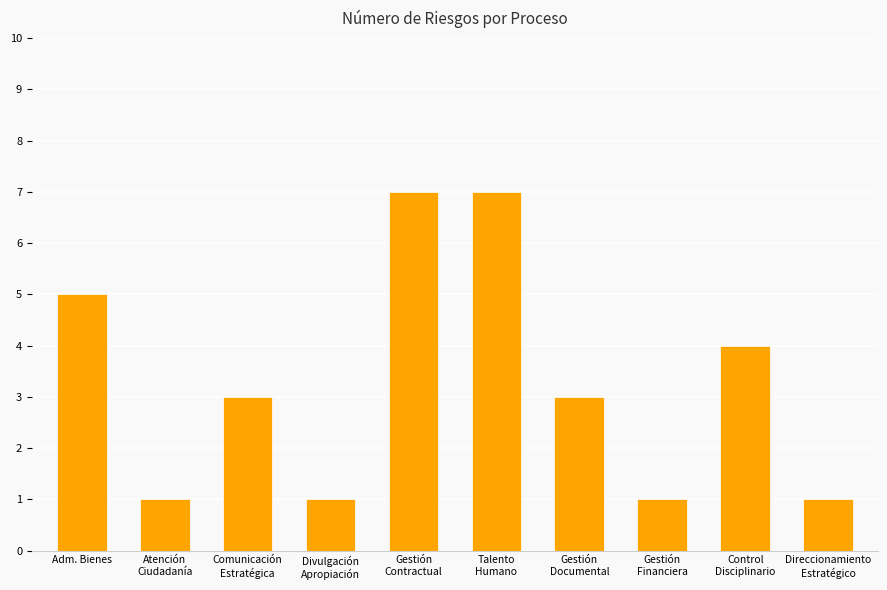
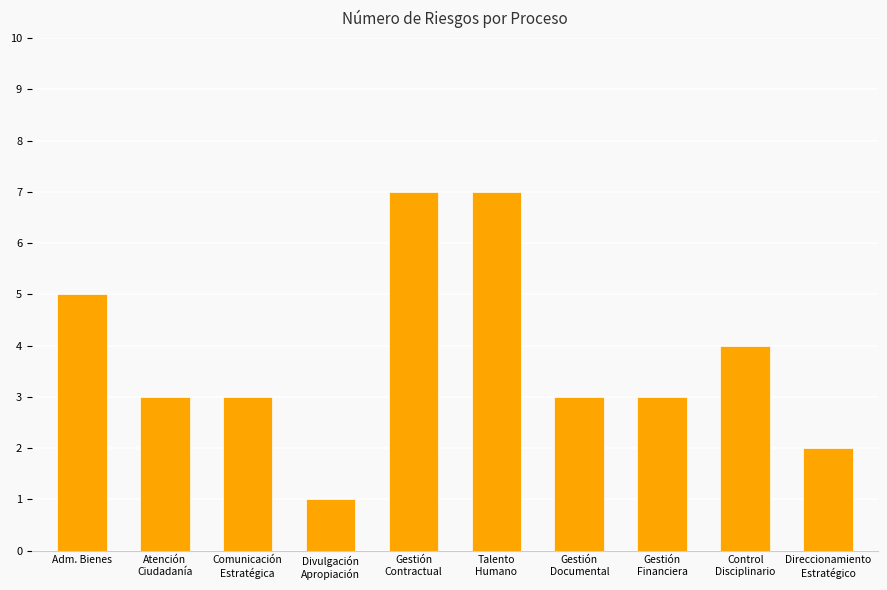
  {
    "Adm. Bienes": 5,
-   "Atención Ciudadanía": 1,
+   "Atención Ciudadanía": 3,
    "Comunicación Estratégica": 3,
    "Divulgación Apropiación": 1,
    "Gestión Contractual": 7,
    "Talento Humano": 7,
    "Gestión Documental": 3,
-   "Gestión Financiera": 1,
+   "Gestión Financiera": 3,
    "Control Disciplinario": 4,
-   "Direccionamiento Estratégico": 1
+   "Direccionamiento Estratégico": 2
  }
